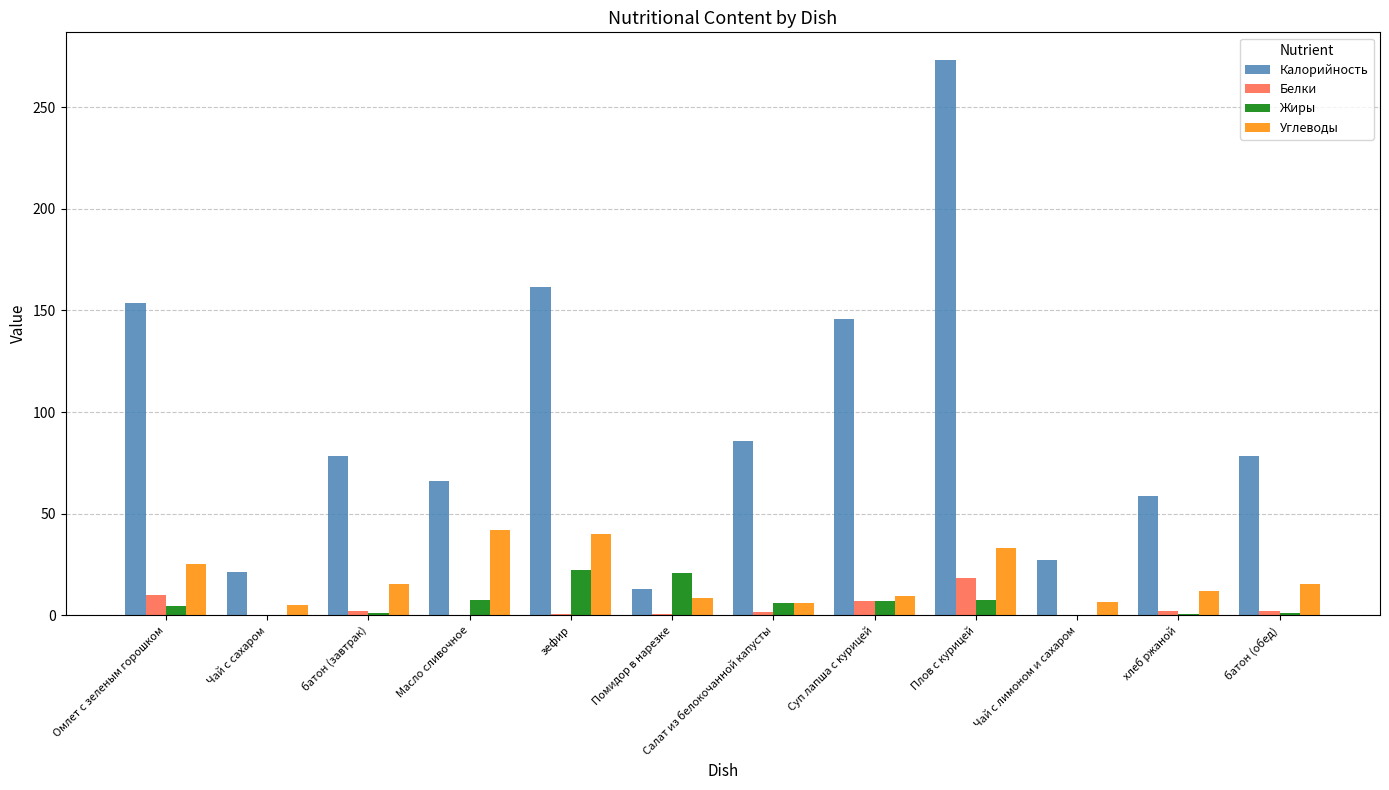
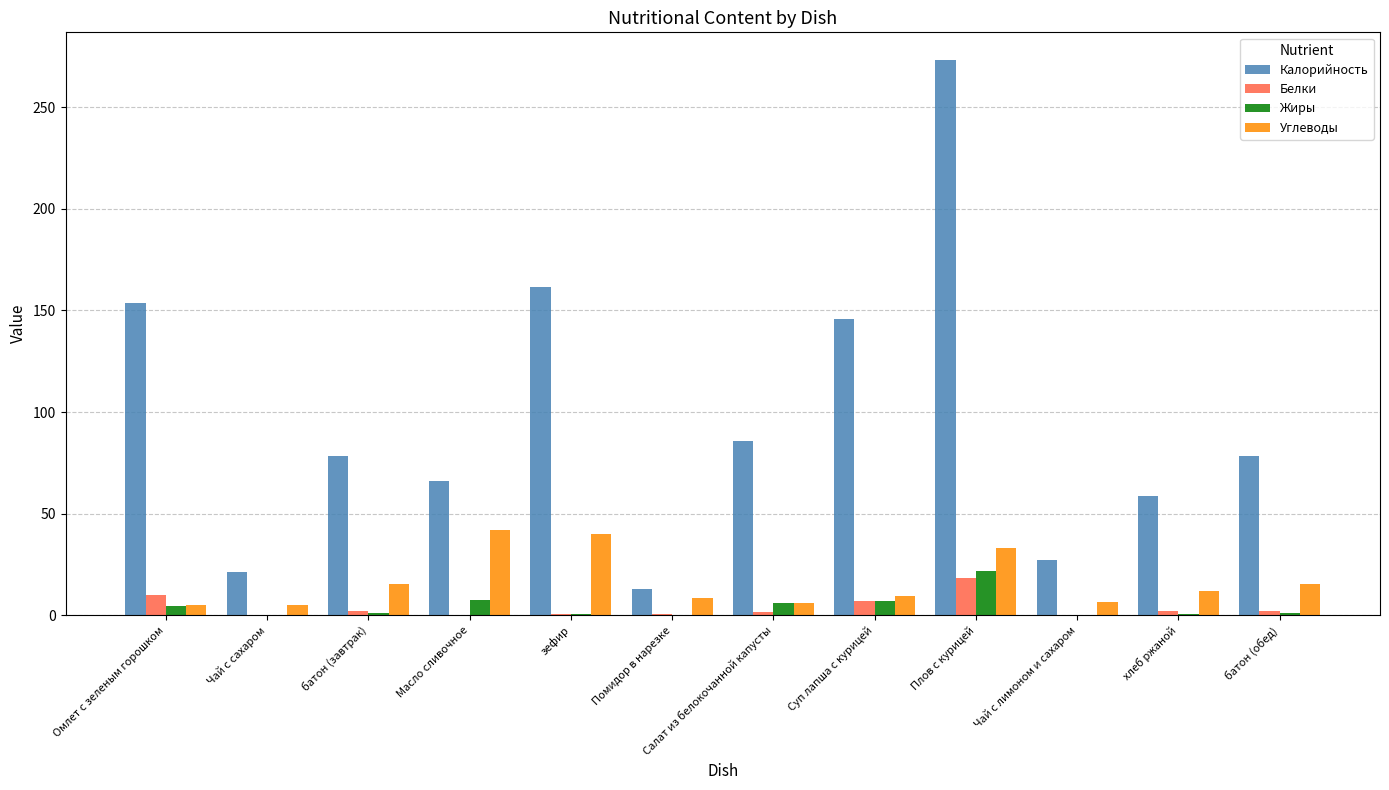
  {
    "Калорийность": {
      "Омлет с зеленым горошком": 154,
      "Чай с сахаром": 21,
      "батон (завтрак)": 79,
      "Масло сливочное": 66,
      "зефир": 162,
      "Помидор в нарезке": 13,
      "Салат из белокочанной капусты": 86,
      "Суп лапша с курицей": 146,
      "Плов с курицей": 273,
      "Чай с лимоном и сахаром": 27,
      "хлеб ржаной": 59,
      "батон (обед)": 79
    },
    "Белки": {
      "Омлет с зеленым горошком": 10,
      "батон (завтрак)": 2,
      "Салат из белокочанной капусты": 2,
      "Суп лапша с курицей": 7,
      "Плов с курицей": 19,
      "хлеб ржаной": 2,
      "батон (обед)": 2
    },
    "Жиры": {
      "Омлет с зеленым горошком": 4,
      "Чай с сахаром": 0,
      "Масло сливочное": 7,
-     "зефир": 22,
-     "Помидор в нарезке": 21,
+     "зефир": 0,
+     "Помидор в нарезке": 0,
      "Салат из белокочанной капусты": 6,
      "Суп лапша с курицей": 7,
-     "Плов с курицей": 7,
+     "Плов с курицей": 22,
      "Чай с лимоном и сахаром": 0
    },
    "Углеводы": {
-     "Омлет с зеленым горошком": 25,
+     "Омлет с зеленым горошком": 5,
      "Чай с сахаром": 5,
      "батон (завтрак)": 15,
      "Масло сливочное": 42,
      "зефир": 40,
      "Помидор в нарезке": 9,
      "Салат из белокочанной капусты": 6,
      "Суп лапша с курицей": 9,
      "Плов с курицей": 33,
      "Чай с лимоном и сахаром": 7,
      "хлеб ржаной": 12,
      "батон (обед)": 15
    }
  }
